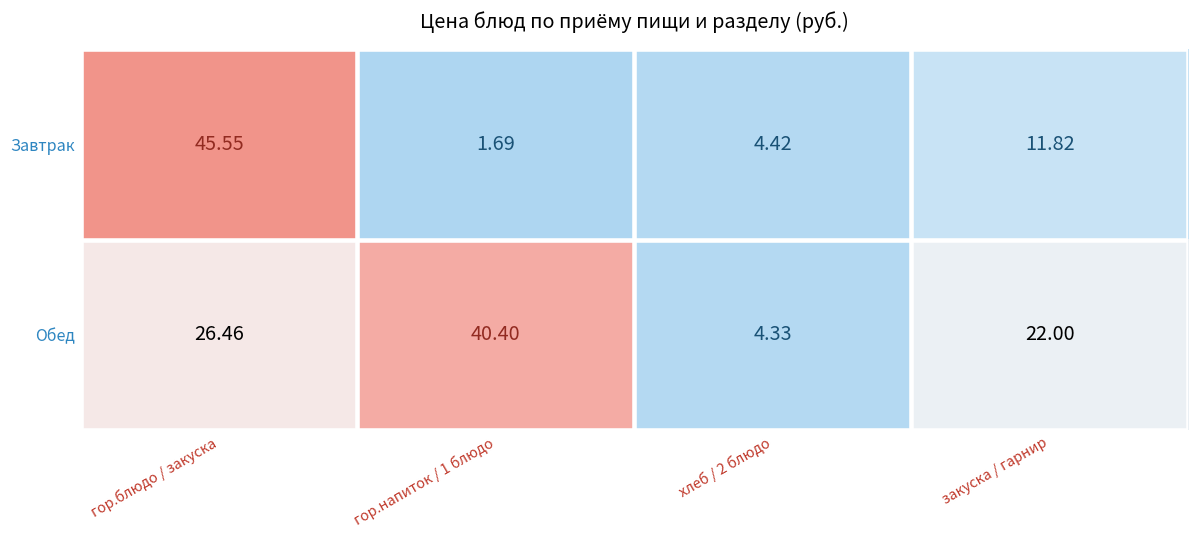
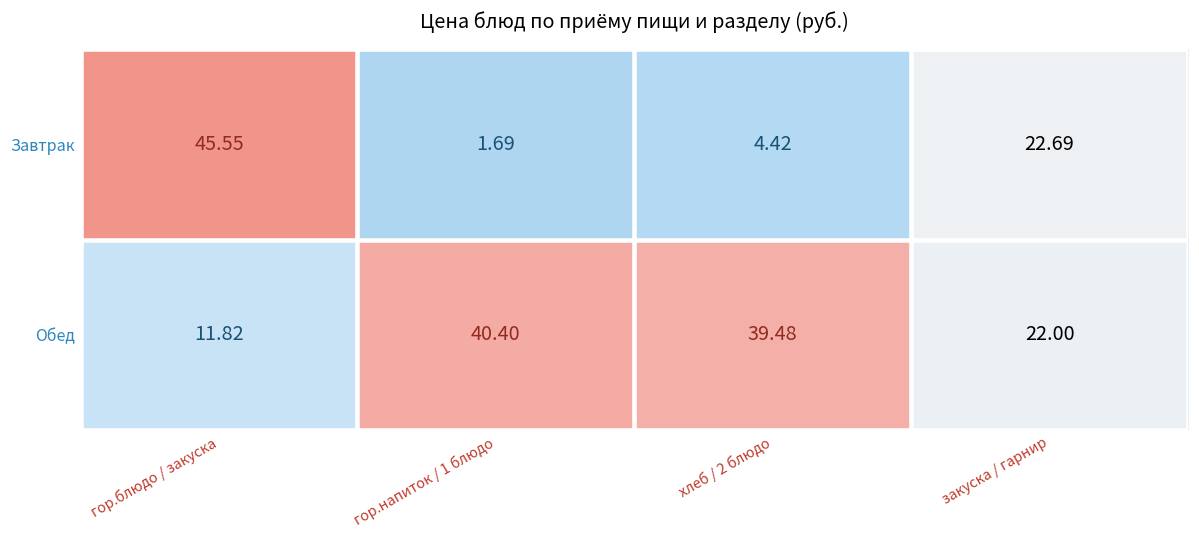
  {
    "Завтрак": {
      "гор.блюдо / закуска": 45.55,
      "гор.напиток / 1 блюдо": 1.69,
      "хлеб / 2 блюдо": 4.42,
-     "закуска / гарнир": 11.82
+     "закуска / гарнир": 22.69
    },
    "Обед": {
-     "гор.блюдо / закуска": 26.46,
+     "гор.блюдо / закуска": 11.82,
      "гор.напиток / 1 блюдо": 40.40,
-     "хлеб / 2 блюдо": 4.33,
+     "хлеб / 2 блюдо": 39.48,
      "закуска / гарнир": 22.00
    }
  }
